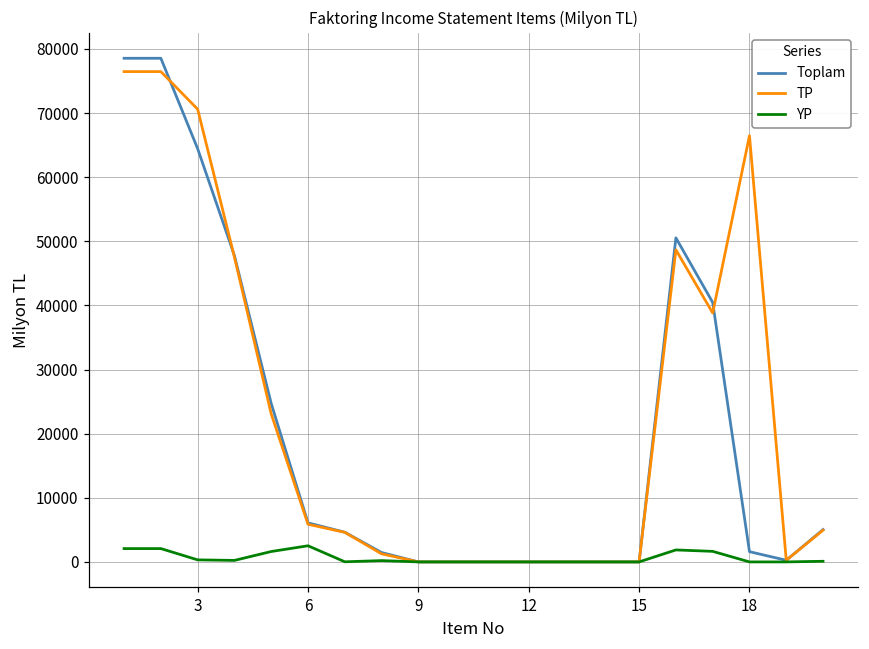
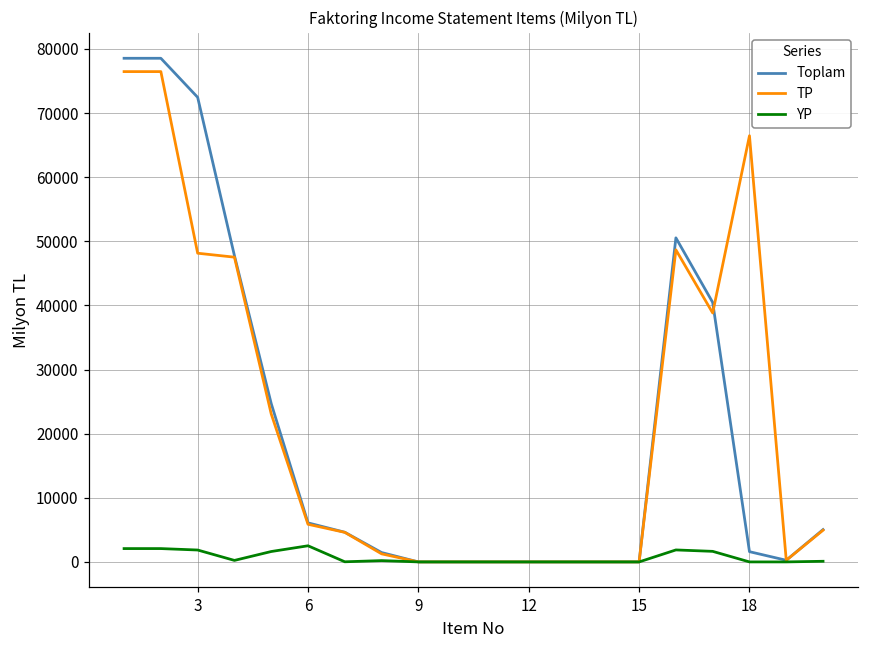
  {
    "Toplam": {
-     "3": 64000,
+     "3": 72000,
      "18": 2000
    },
    "TP": {
-     "3": 71000,
+     "3": 48000,
      "18": 66000
    },
    "YP": {
-     "3": 0,
+     "3": 2000,
      "6": 3000,
      "18": 0
    }
  }
